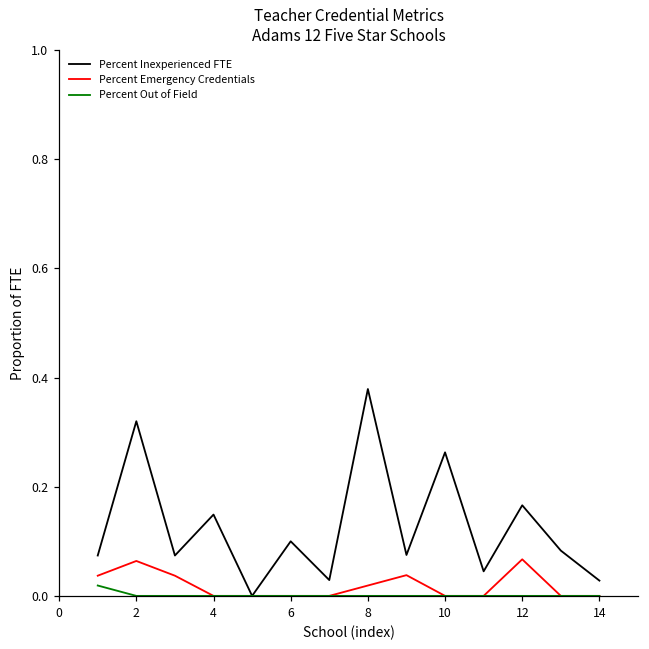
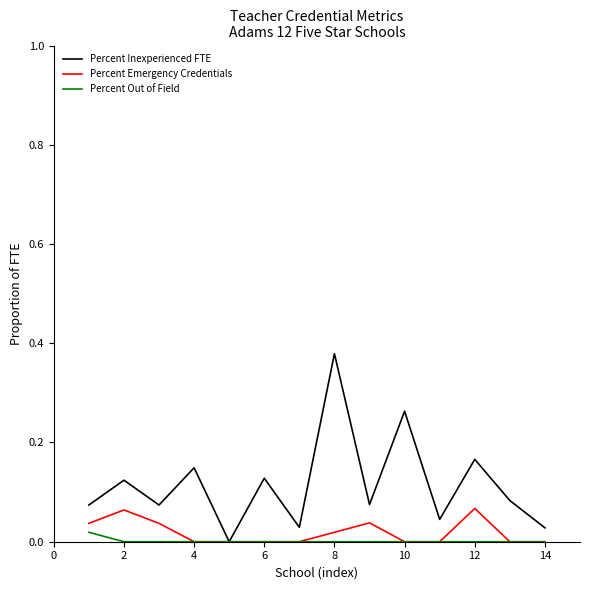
  {
    "Percent Inexperienced FTE": {
-     "2": 0.32,
+     "2": 0.12,
      "4": 0.15,
-     "6": 0.10,
+     "6": 0.13,
      "8": 0.38,
      "10": 0.26,
      "12": 0.17,
      "14": 0.03
    },
    "Percent Emergency Credentials": {
      "2": 0.06,
      "8": 0.02,
      "12": 0.07
    },
    "Percent Out of Field": {
      "2": 0.00,
      "8": 0.00,
      "12": 0.00
    }
  }
